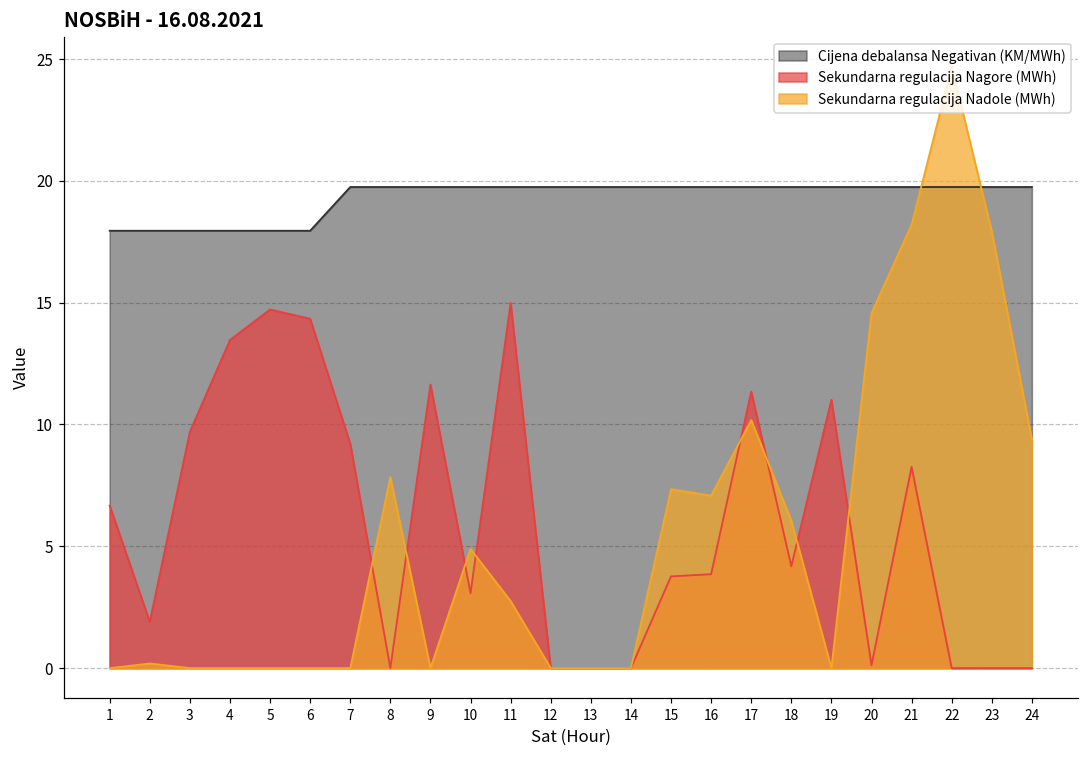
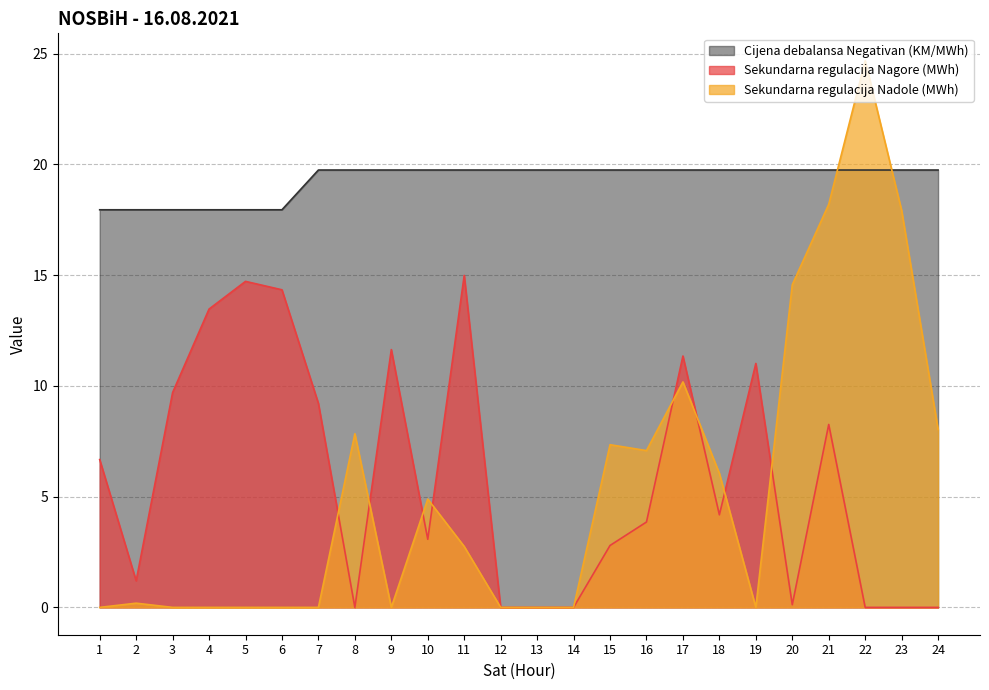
  {
    "Cijena debalansa Negativan (KM/MWh)": {
      "1": 18.0,
      "2": 18.0,
      "3": 18.0,
      "4": 18.0,
      "5": 18.0,
      "6": 18.0,
      "7": 19.7,
      "8": 19.7,
      "9": 19.7,
      "10": 19.7,
      "11": 19.7,
      "12": 19.7,
      "13": 19.7,
      "14": 19.7,
      "15": 19.7,
      "16": 19.7,
      "17": 19.7,
      "18": 19.7,
      "19": 19.7,
      "20": 19.7,
      "21": 19.7,
      "22": 19.7,
      "23": 19.7,
      "24": 19.7
    },
    "Sekundarna regulacija Nagore (MWh)": {
      "1": 6.7,
-     "2": 1.9,
+     "2": 1.2,
      "3": 9.7,
      "4": 13.5,
      "5": 14.7,
      "6": 14.3,
      "7": 9.2,
      "8": 0.0,
      "9": 11.6,
      "10": 3.1,
      "11": 15.0,
-     "15": 3.8,
+     "15": 2.8,
      "16": 3.9,
      "17": 11.4,
      "18": 4.2,
      "19": 11.0,
      "20": 0.1,
      "21": 8.3,
      "22": 0.0,
      "23": 0.0,
      "24": 0.0
    },
    "Sekundarna regulacija Nadole (MWh)": {
      "1": 0.0,
      "2": 0.2,
      "3": 0.0,
      "4": 0.0,
      "5": 0.0,
      "6": 0.0,
      "7": 0.0,
      "8": 7.8,
      "9": 0.0,
      "10": 4.9,
      "11": 2.8,
      "15": 7.3,
      "16": 7.1,
      "17": 10.2,
      "18": 6.1,
      "19": 0.0,
      "20": 14.6,
      "21": 18.2,
      "23": 17.9,
-     "24": 9.4
+     "24": 8.0
    }
  }
